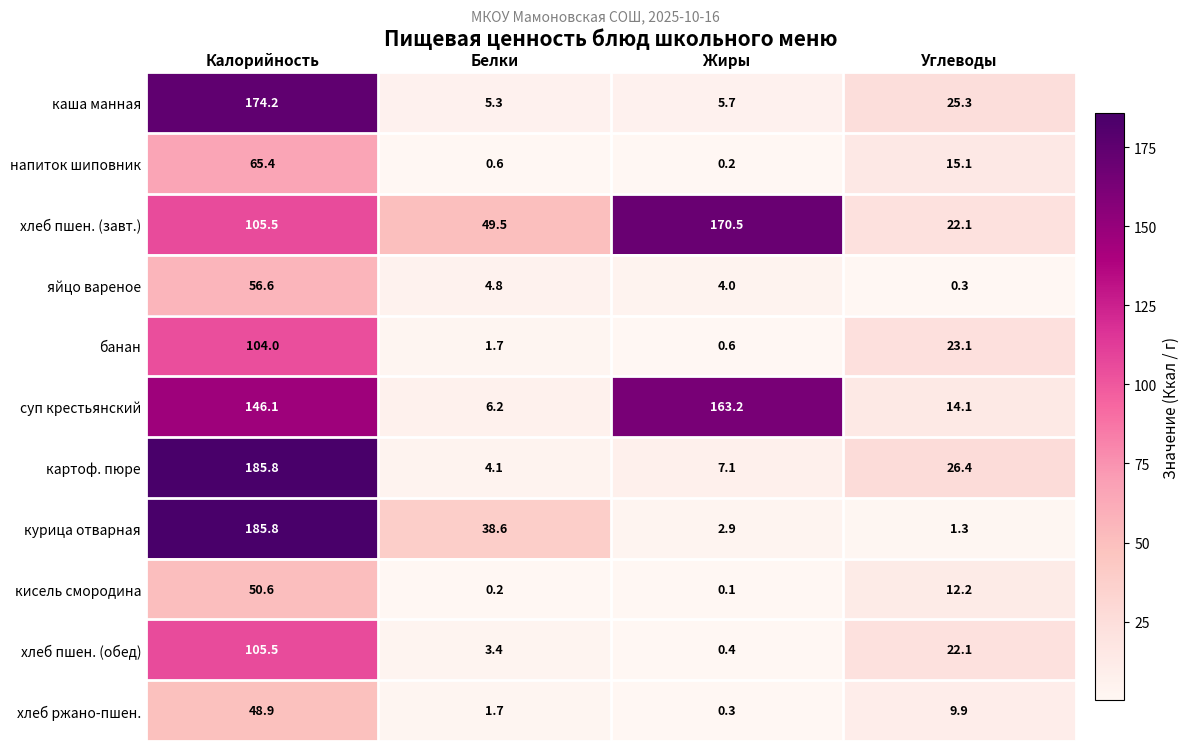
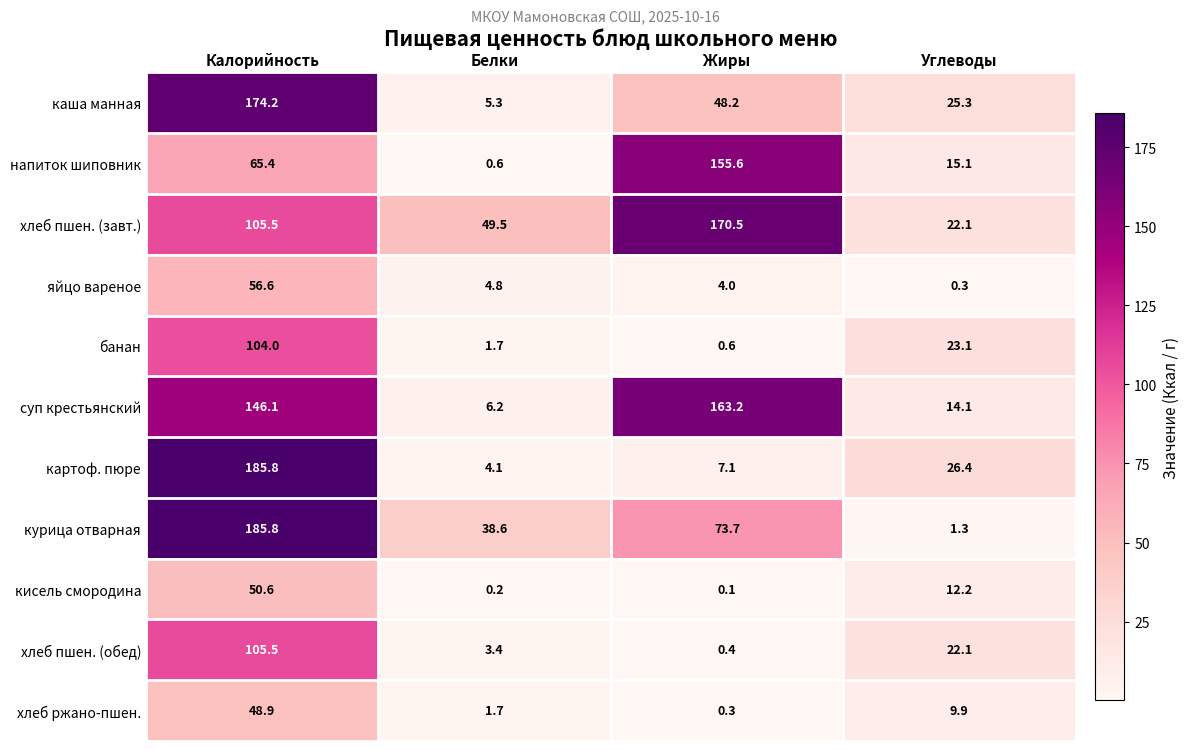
  {
    "каша манная": {
      "Калорийность": 174.2,
      "Белки": 5.3,
-     "Жиры": 5.7,
+     "Жиры": 48.2,
      "Углеводы": 25.3
    },
    "напиток шиповник": {
      "Калорийность": 65.4,
      "Белки": 0.6,
-     "Жиры": 0.2,
+     "Жиры": 155.6,
      "Углеводы": 15.1
    },
    "хлеб пшен. (завт.)": {
      "Калорийность": 105.5,
      "Белки": 49.5,
      "Жиры": 170.5,
      "Углеводы": 22.1
    },
    "яйцо вареное": {
      "Калорийность": 56.6,
      "Белки": 4.8,
      "Жиры": 4.0,
      "Углеводы": 0.3
    },
    "банан": {
      "Калорийность": 104.0,
      "Белки": 1.7,
      "Жиры": 0.6,
      "Углеводы": 23.1
    },
    "суп крестьянский": {
      "Калорийность": 146.1,
      "Белки": 6.2,
      "Жиры": 163.2,
      "Углеводы": 14.1
    },
    "картоф. пюре": {
      "Калорийность": 185.8,
      "Белки": 4.1,
      "Жиры": 7.1,
      "Углеводы": 26.4
    },
    "курица отварная": {
      "Калорийность": 185.8,
      "Белки": 38.6,
-     "Жиры": 2.9,
+     "Жиры": 73.7,
      "Углеводы": 1.3
    },
    "кисель смородина": {
      "Калорийность": 50.6,
      "Белки": 0.2,
      "Жиры": 0.1,
      "Углеводы": 12.2
    },
    "хлеб пшен. (обед)": {
      "Калорийность": 105.5,
      "Белки": 3.4,
      "Жиры": 0.4,
      "Углеводы": 22.1
    },
    "хлеб ржано-пшен.": {
      "Калорийность": 48.9,
      "Белки": 1.7,
      "Жиры": 0.3,
      "Углеводы": 9.9
    }
  }
